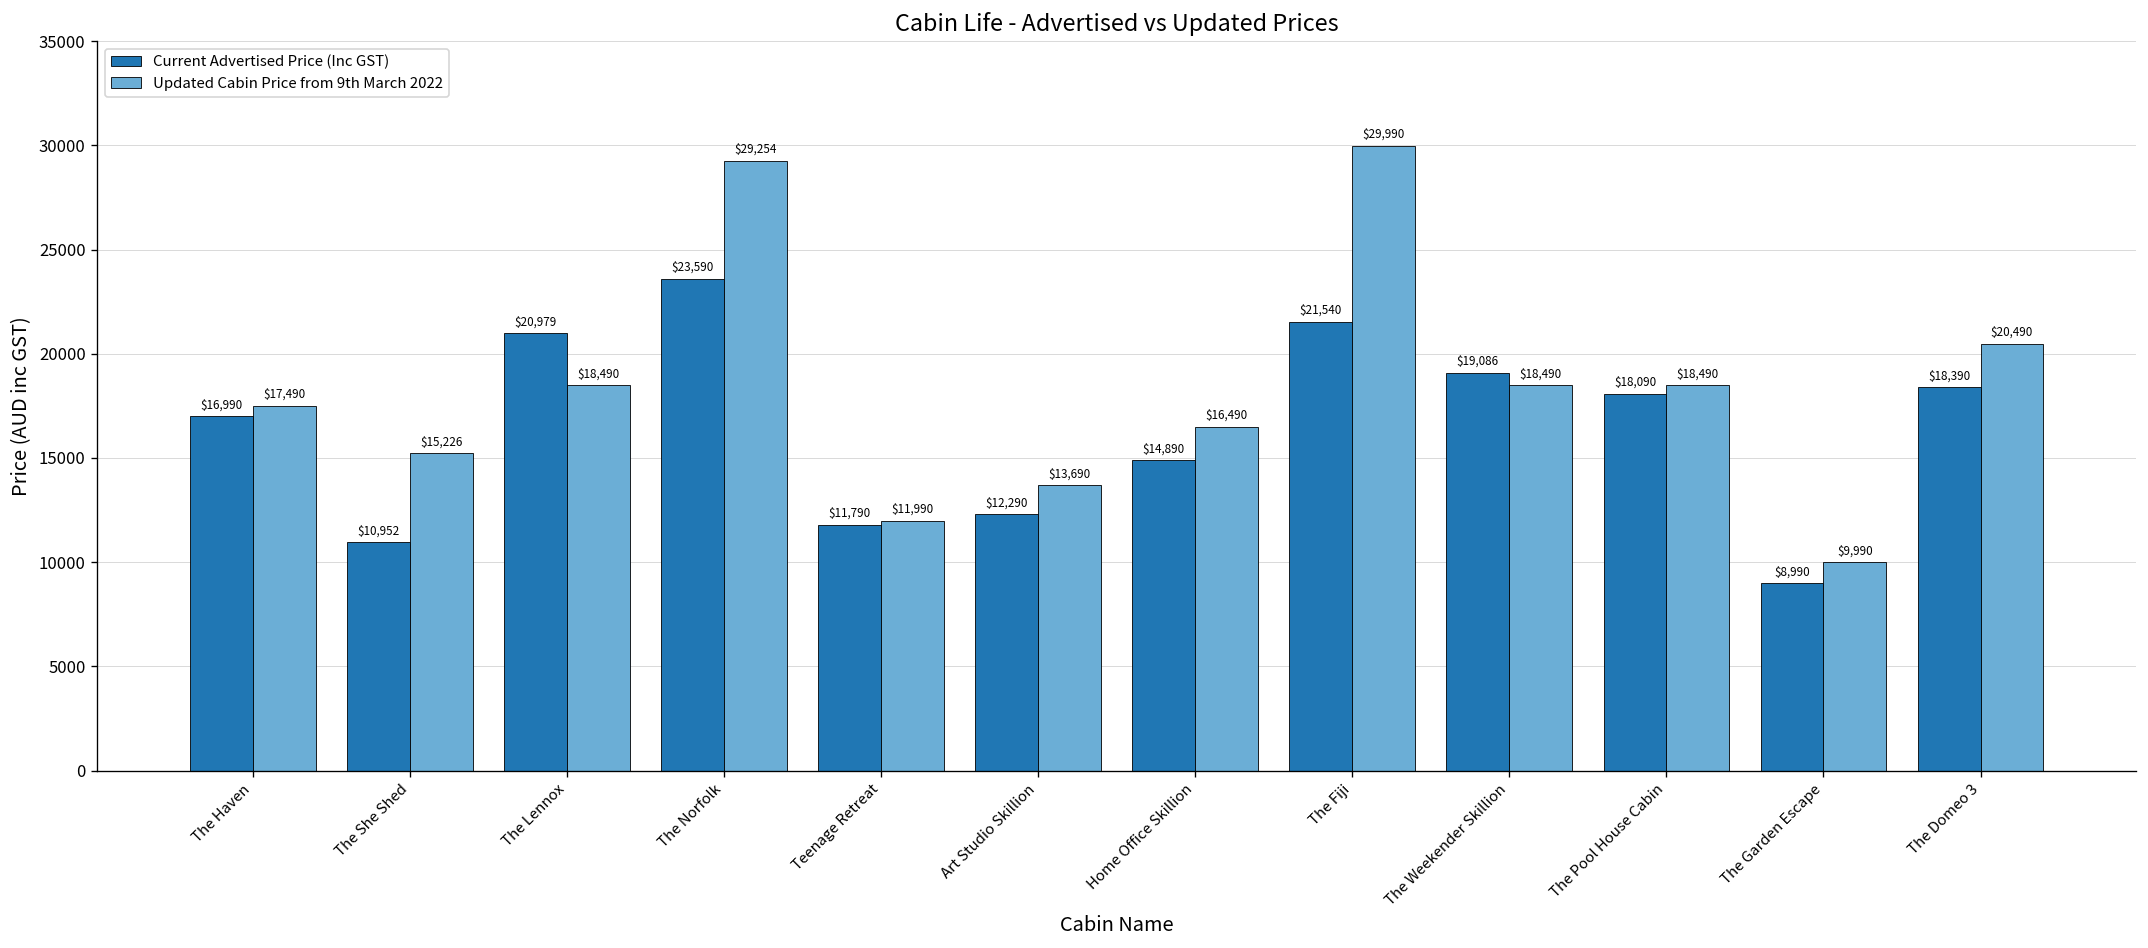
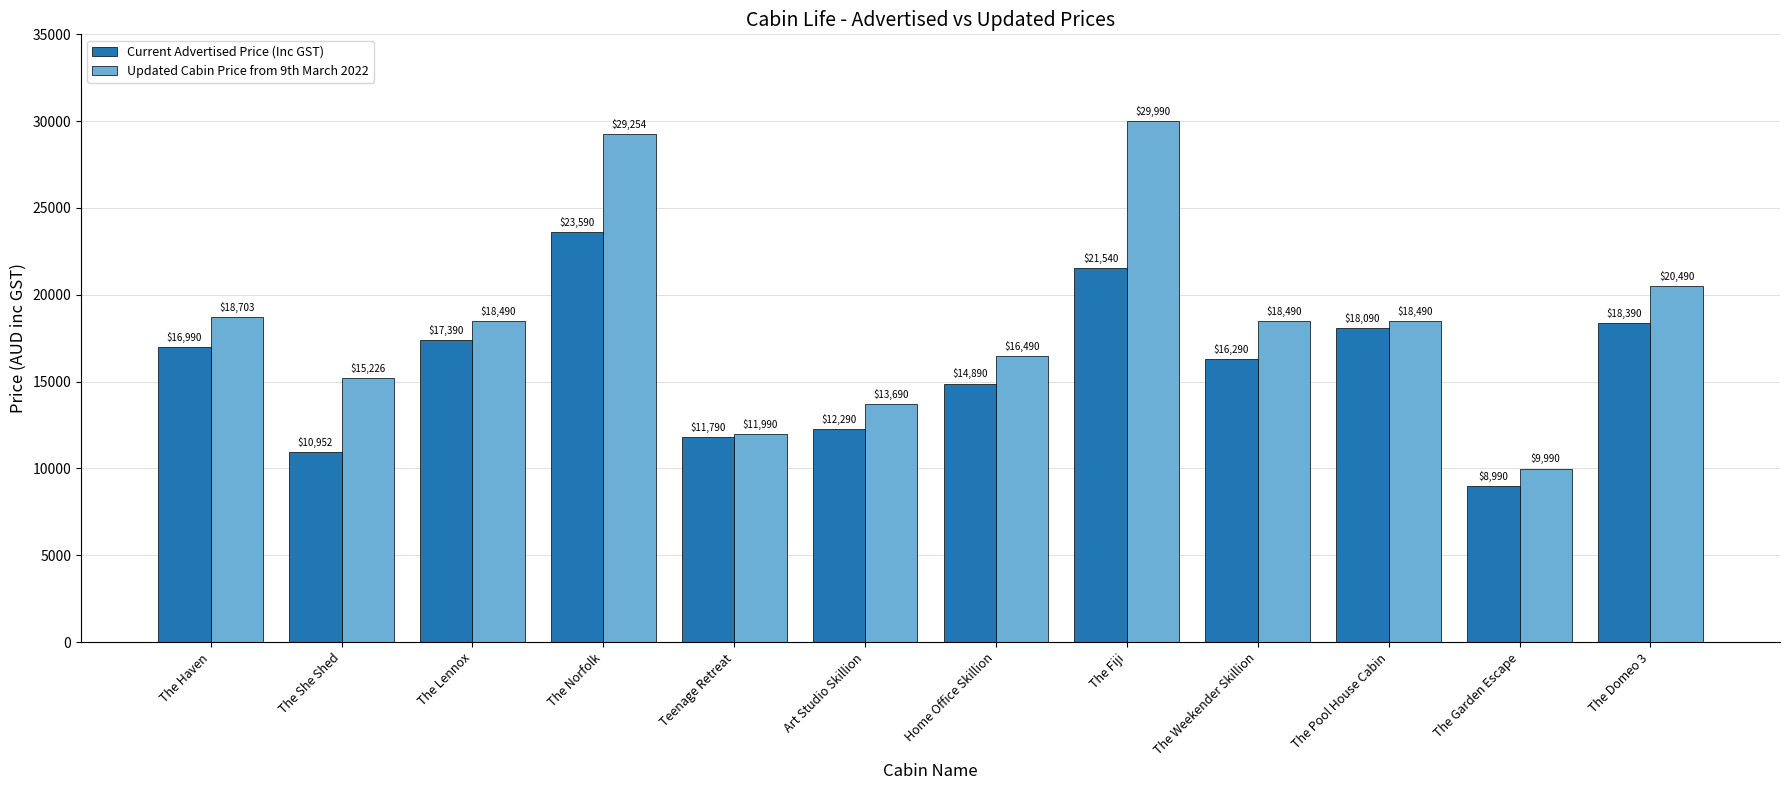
  {
    "Current Advertised Price (Inc GST)": {
      "The Haven": "$16,990",
      "The She Shed": "$10,952",
-     "The Lennox": "$20,979",
+     "The Lennox": "$17,390",
      "The Norfolk": "$23,590",
      "Teenage Retreat": "$11,790",
      "Art Studio Skillion": "$12,290",
      "Home Office Skillion": "$14,890",
      "The Fiji": "$21,540",
-     "The Weekender Skillion": "$19,086",
+     "The Weekender Skillion": "$16,290",
      "The Pool House Cabin": "$18,090",
      "The Garden Escape": "$8,990",
      "The Domeo 3": "$18,390"
    },
    "Updated Cabin Price from 9th March 2022": {
-     "The Haven": "$17,490",
+     "The Haven": "$18,703",
      "The She Shed": "$15,226",
      "The Lennox": "$18,490",
      "The Norfolk": "$29,254",
      "Teenage Retreat": "$11,990",
      "Art Studio Skillion": "$13,690",
      "Home Office Skillion": "$16,490",
      "The Fiji": "$29,990",
      "The Weekender Skillion": "$18,490",
      "The Pool House Cabin": "$18,490",
      "The Garden Escape": "$9,990",
      "The Domeo 3": "$20,490"
    }
  }
